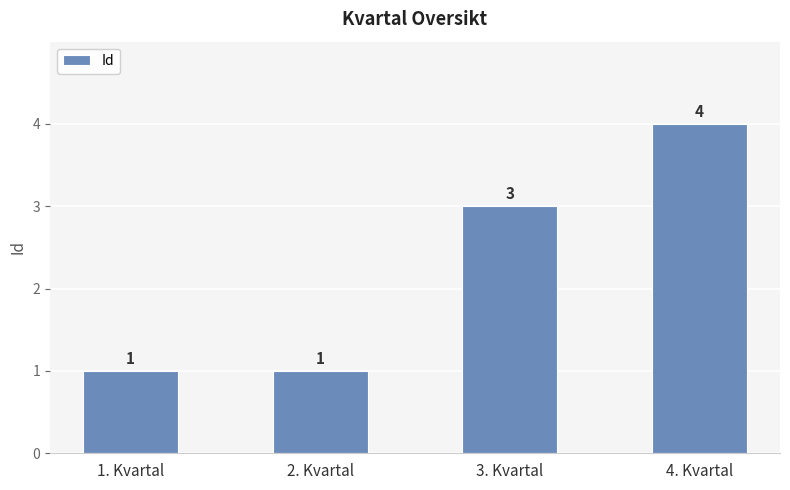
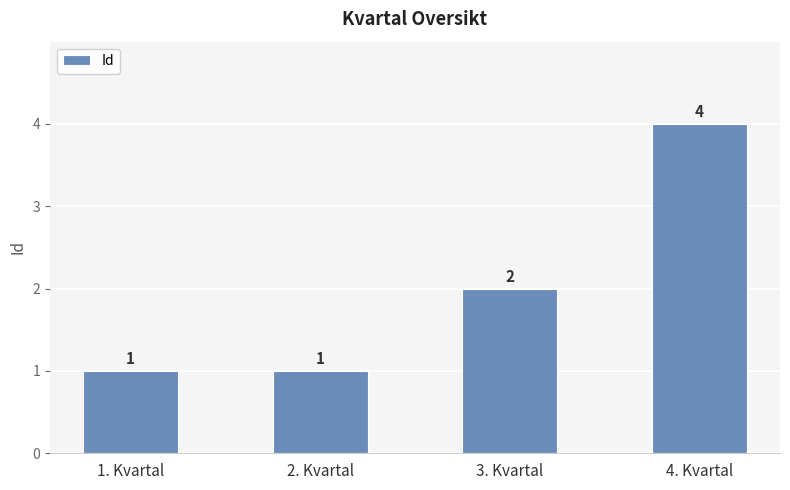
  {
    "1. Kvartal": 1,
    "2. Kvartal": 1,
-   "3. Kvartal": 3,
+   "3. Kvartal": 2,
    "4. Kvartal": 4
  }
